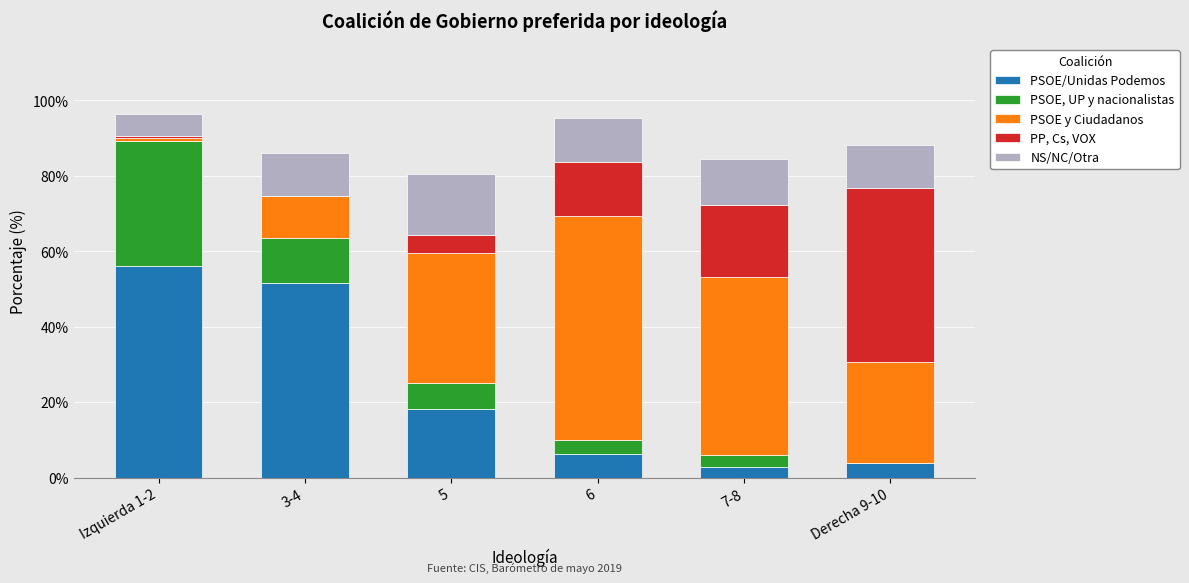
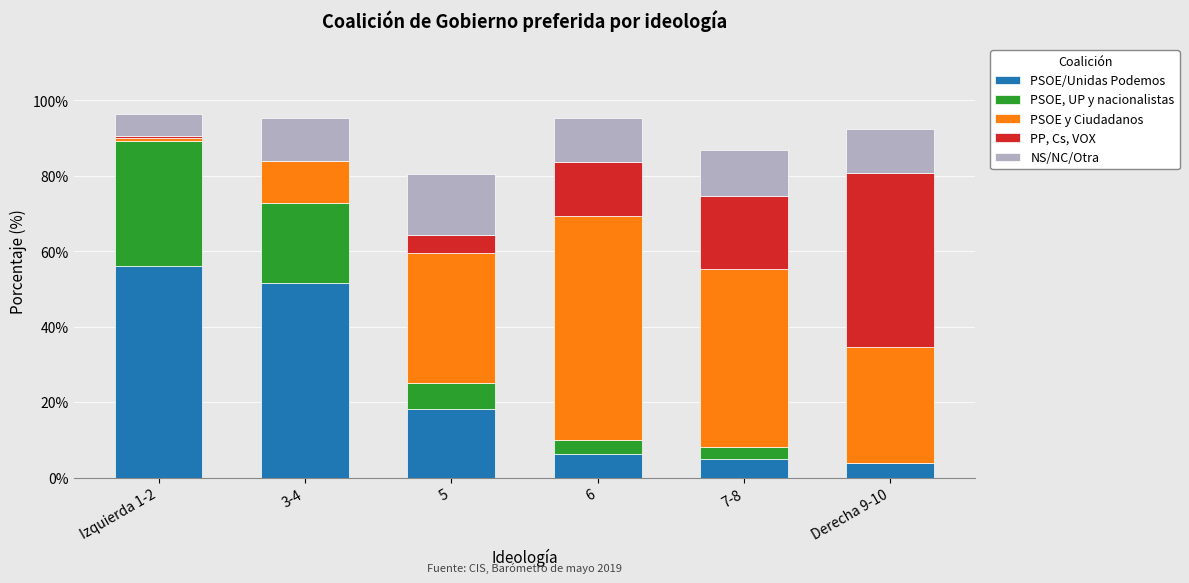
  {
    "PSOE/Unidas Podemos": {
      "Izquierda 1-2": "56%",
      "3-4": "52%",
      "5": "18%",
      "6": "6%",
-     "7-8": "3%",
+     "7-8": "5%",
      "Derecha 9-10": "4%"
    },
    "PSOE, UP y nacionalistas": {
      "Izquierda 1-2": "33%",
-     "3-4": "12%",
+     "3-4": "21%",
      "5": "7%",
      "6": "4%",
      "7-8": "3%",
      "Derecha 9-10": "0%"
    },
    "PSOE y Ciudadanos": {
      "Izquierda 1-2": "1%",
      "3-4": "11%",
      "5": "35%",
      "6": "60%",
      "7-8": "47%",
-     "Derecha 9-10": "27%"
+     "Derecha 9-10": "31%"
    },
    "PP, Cs, VOX": {
      "3-4": "0%",
      "5": "5%",
      "6": "14%",
      "7-8": "19%",
      "Derecha 9-10": "46%"
    },
    "NS/NC/Otra": {
      "Izquierda 1-2": "6%",
      "3-4": "11%",
      "5": "16%",
      "6": "12%",
      "7-8": "12%",
      "Derecha 9-10": "12%"
    }
  }
